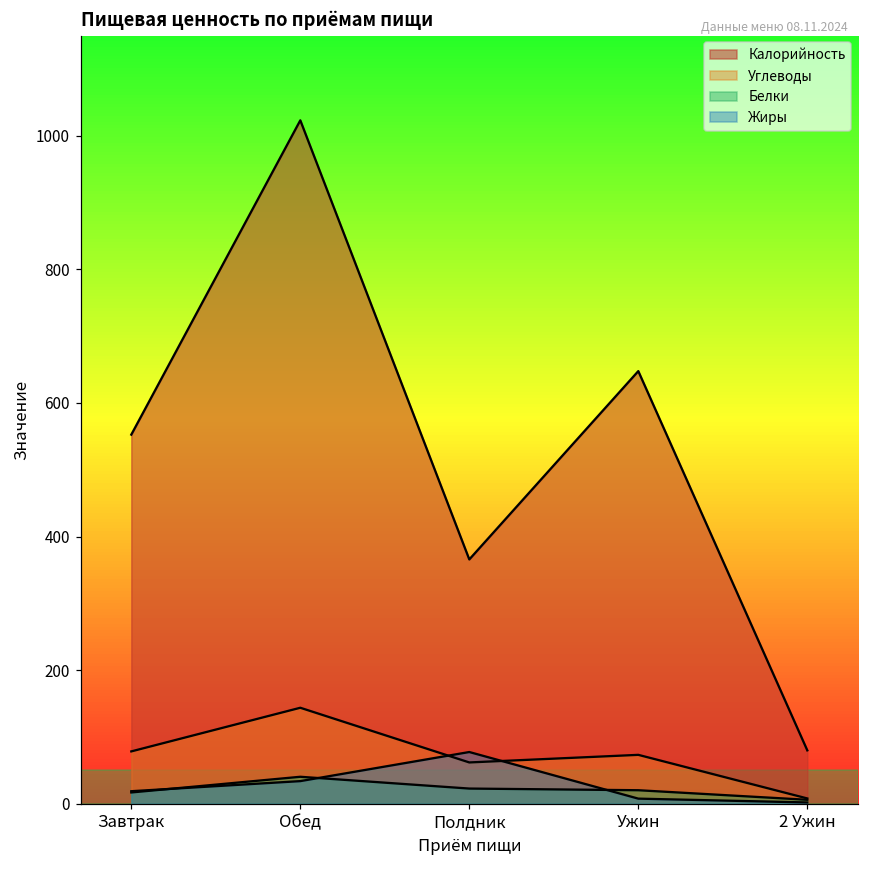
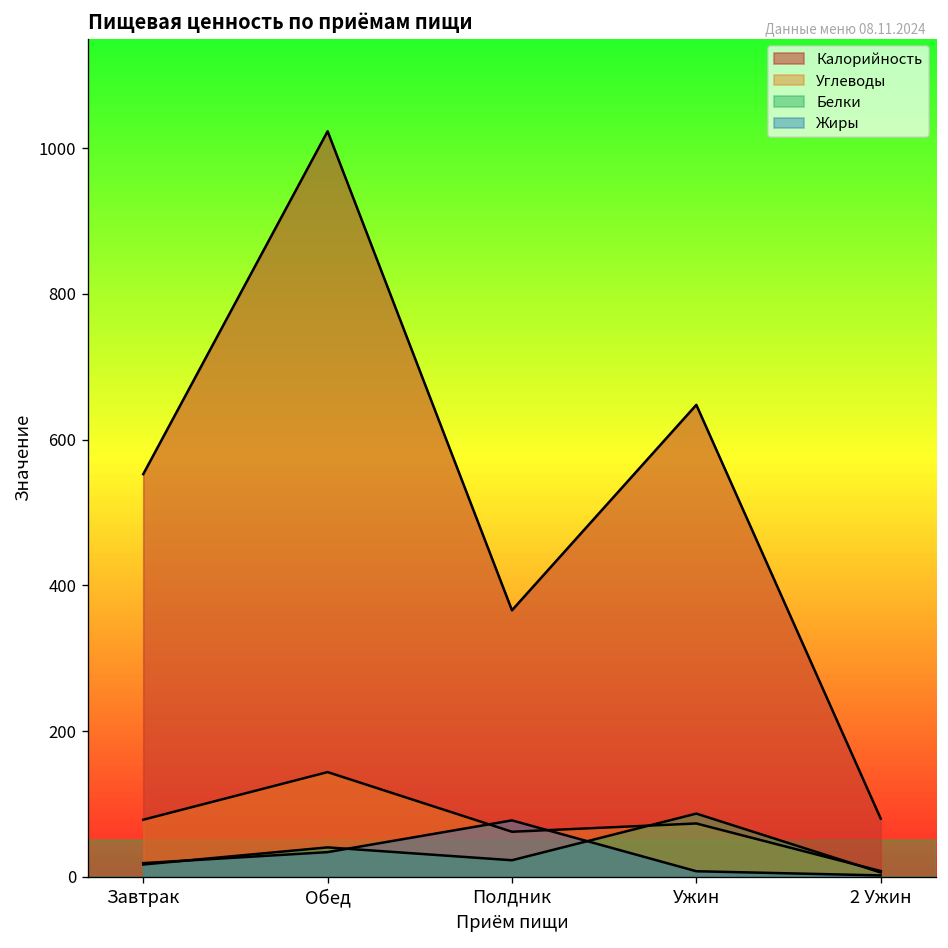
  {
    "Белки": {
      "Обед": 40,
      "Полдник": 20,
-     "Ужин": 20
+     "Ужин": 90
    },
    "Жиры": {
      "Обед": 30,
      "Полдник": 80,
      "Ужин": 10
    }
  }
